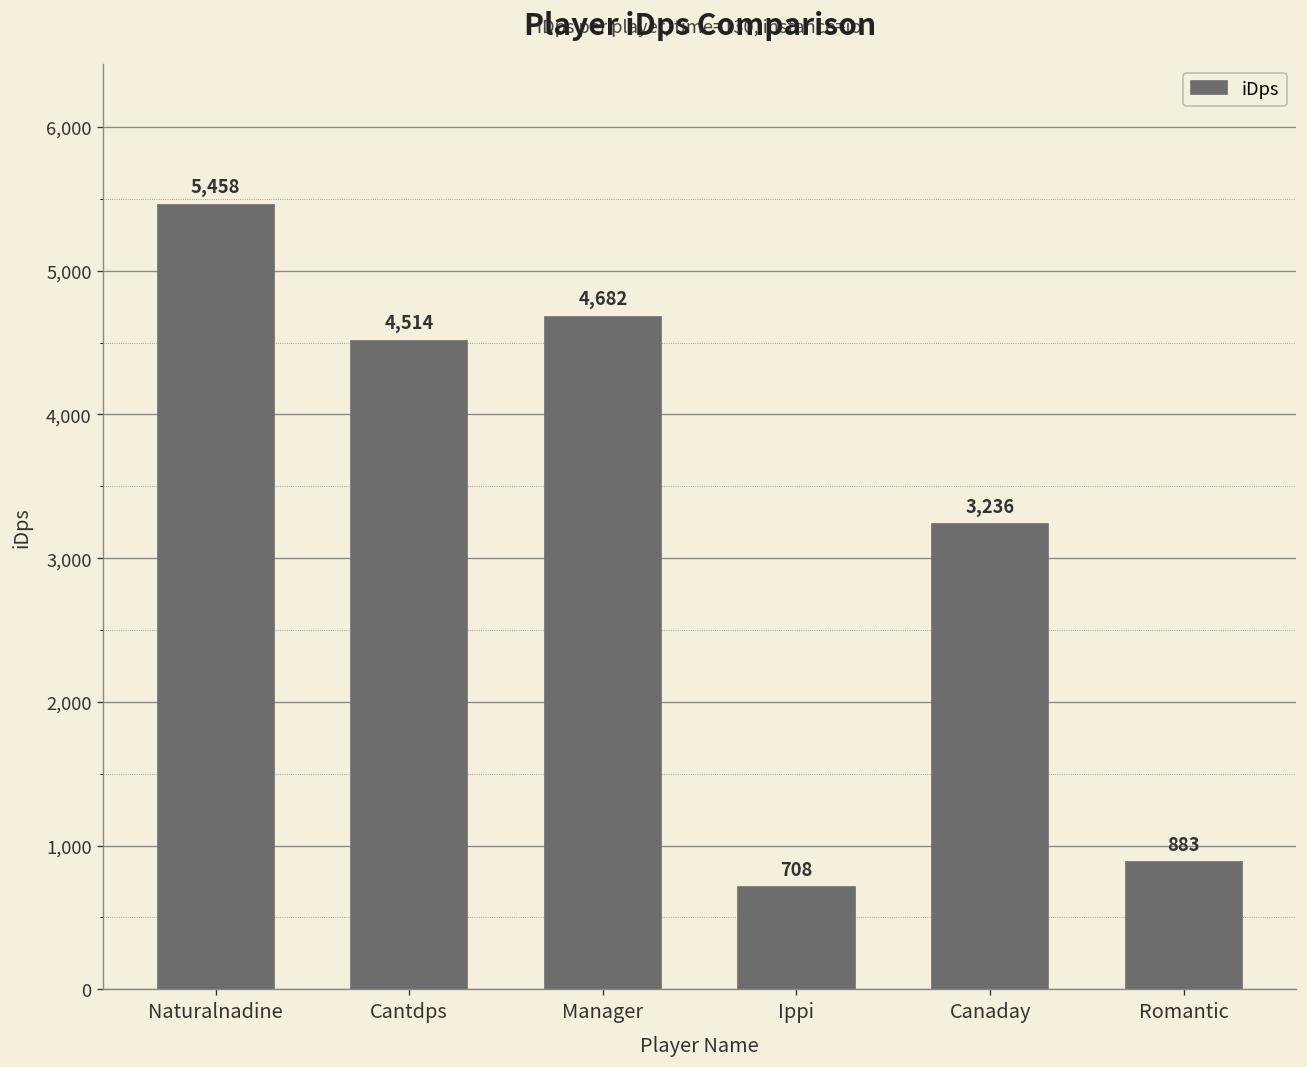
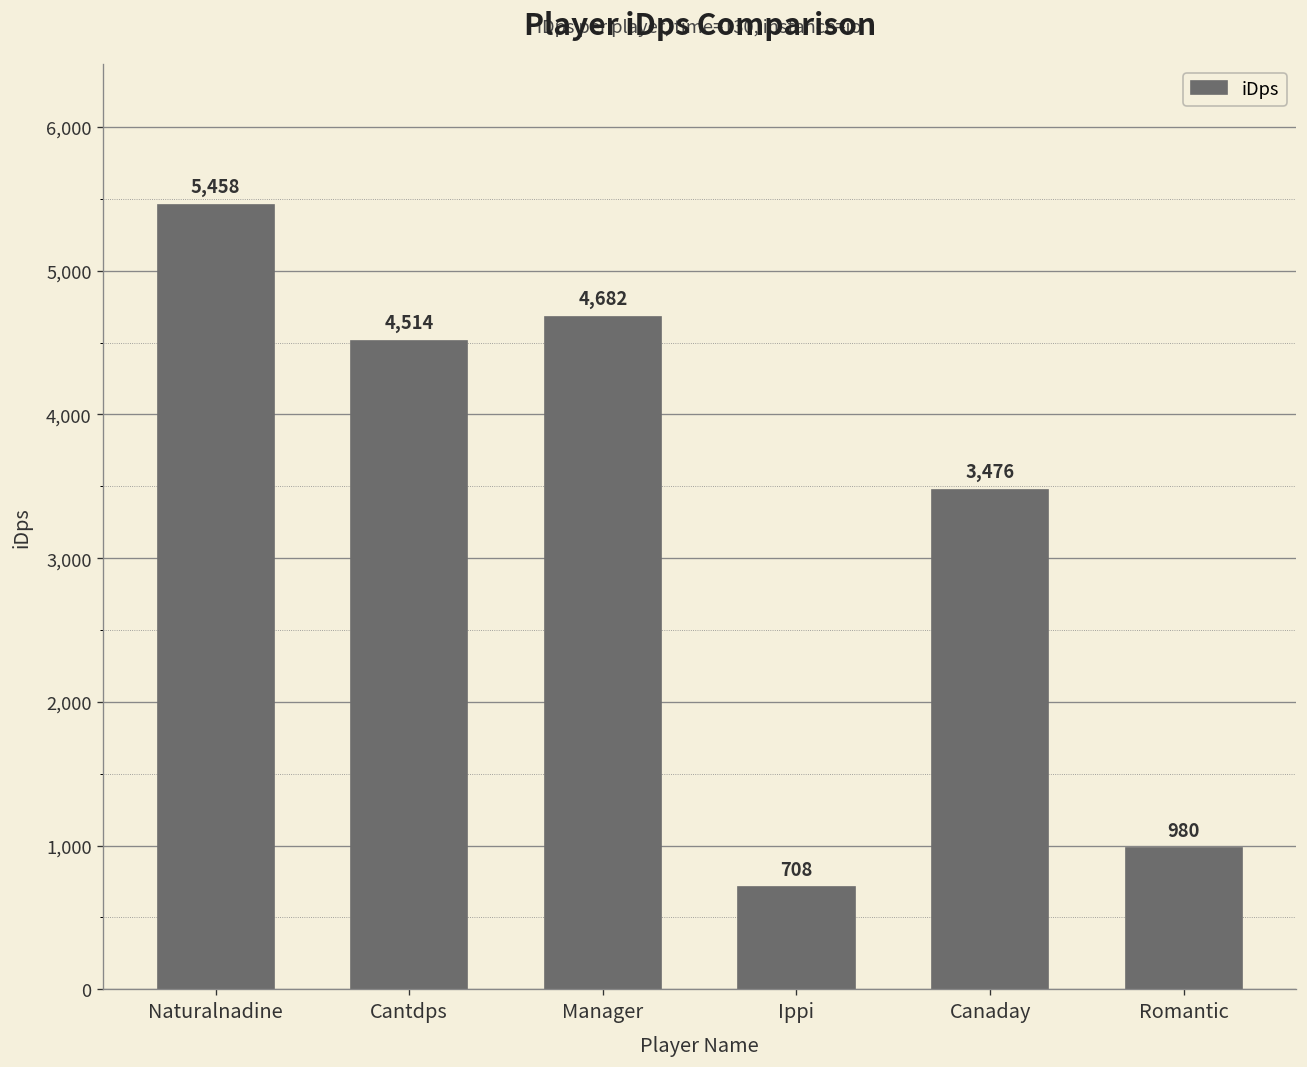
  {
    "Naturalnadine": "5,458",
    "Cantdps": "4,514",
    "Manager": "4,682",
    "Ippi": "708",
-   "Canaday": "3,236",
-   "Romantic": "883"
+   "Canaday": "3,476",
+   "Romantic": "980"
  }
